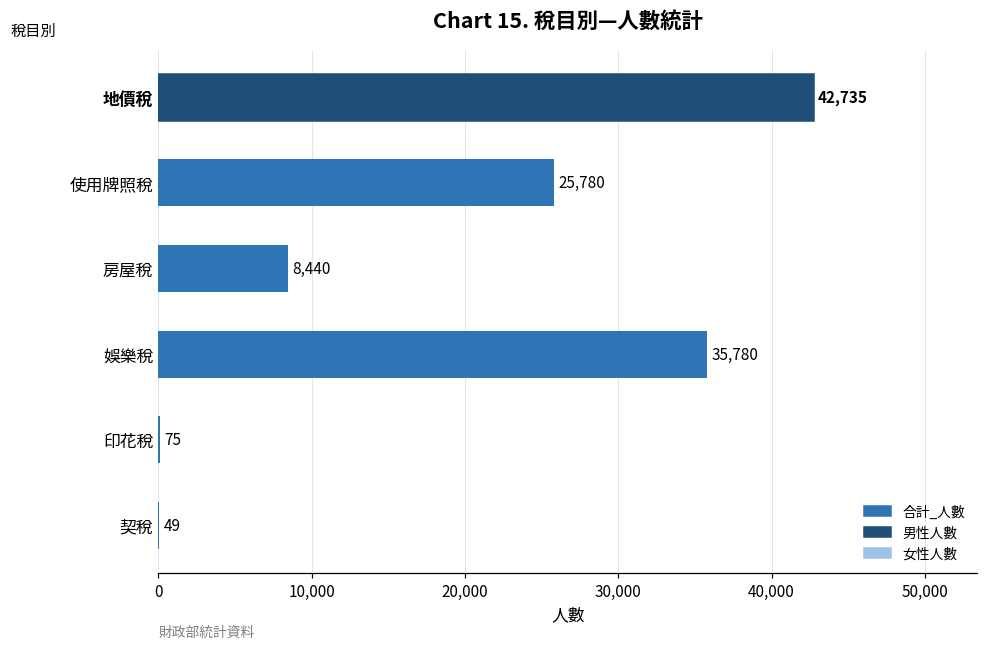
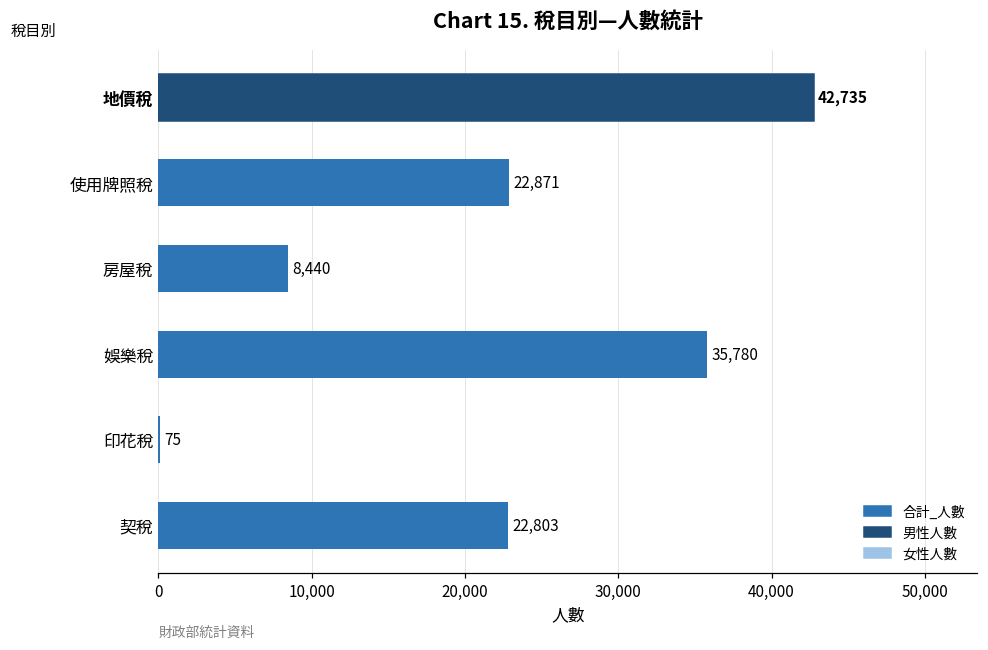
  {
    "地價稅": "42,735",
-   "使用牌照稅": "25,780",
+   "使用牌照稅": "22,871",
    "房屋稅": "8,440",
    "娛樂稅": "35,780",
    "印花稅": "75",
-   "契稅": "49"
+   "契稅": "22,803"
  }
